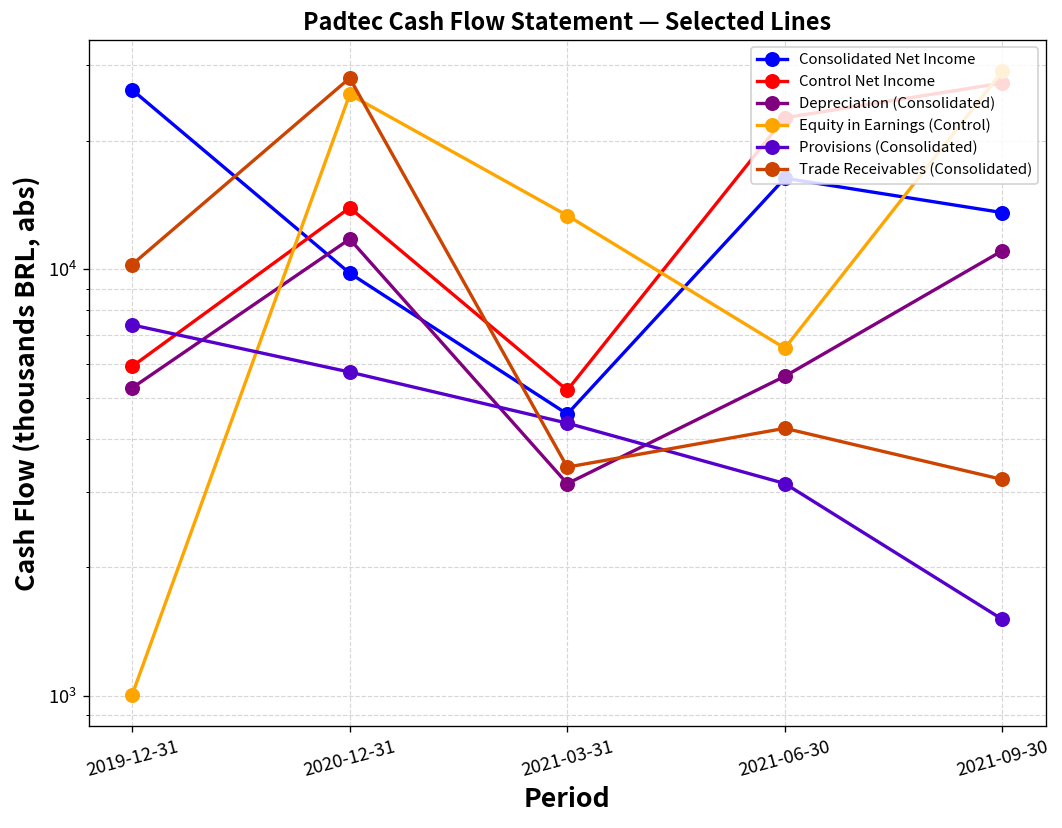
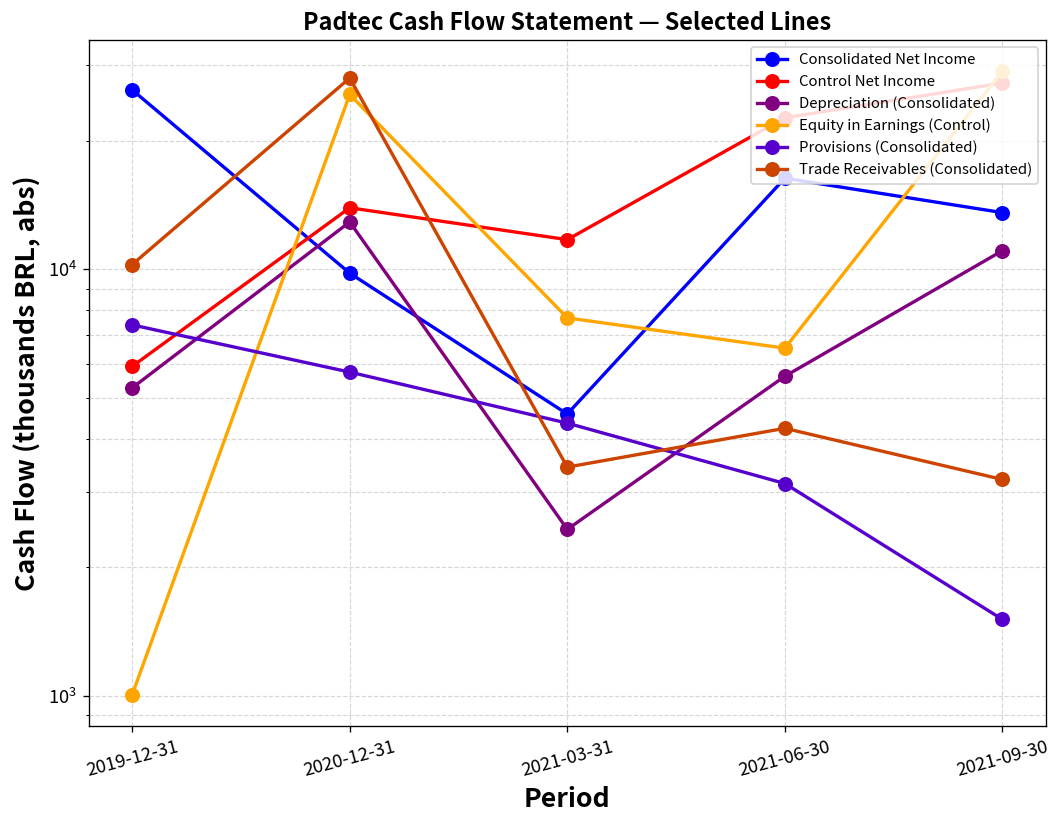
  {
    "Consolidated Net Income": {
      "2019-12-31": 26000,
      "2020-12-31": 9800,
      "2021-03-31": 4600,
      "2021-09-30": 13600
    },
    "Control Net Income": {
      "2019-12-31": 5900,
      "2020-12-31": 13900,
-     "2021-03-31": 5200
+     "2021-03-31": 11700
    },
    "Depreciation (Consolidated)": {
      "2019-12-31": 5300,
-     "2020-12-31": 11800,
-     "2021-03-31": 3100,
+     "2020-12-31": 12900,
+     "2021-03-31": 2500,
      "2021-06-30": 5600,
      "2021-09-30": 11000
    },
    "Equity in Earnings (Control)": {
      "2019-12-31": 1010,
      "2020-12-31": 26000,
-     "2021-03-31": 13400,
+     "2021-03-31": 7700,
      "2021-06-30": 6500
    },
    "Provisions (Consolidated)": {
      "2019-12-31": 7400,
      "2020-12-31": 5700,
      "2021-03-31": 4400,
      "2021-06-30": 3100,
      "2021-09-30": 1510
    },
    "Trade Receivables (Consolidated)": {
      "2019-12-31": 10200,
      "2020-12-31": 28000,
      "2021-03-31": 3400,
      "2021-06-30": 4200,
      "2021-09-30": 3200
    }
  }
